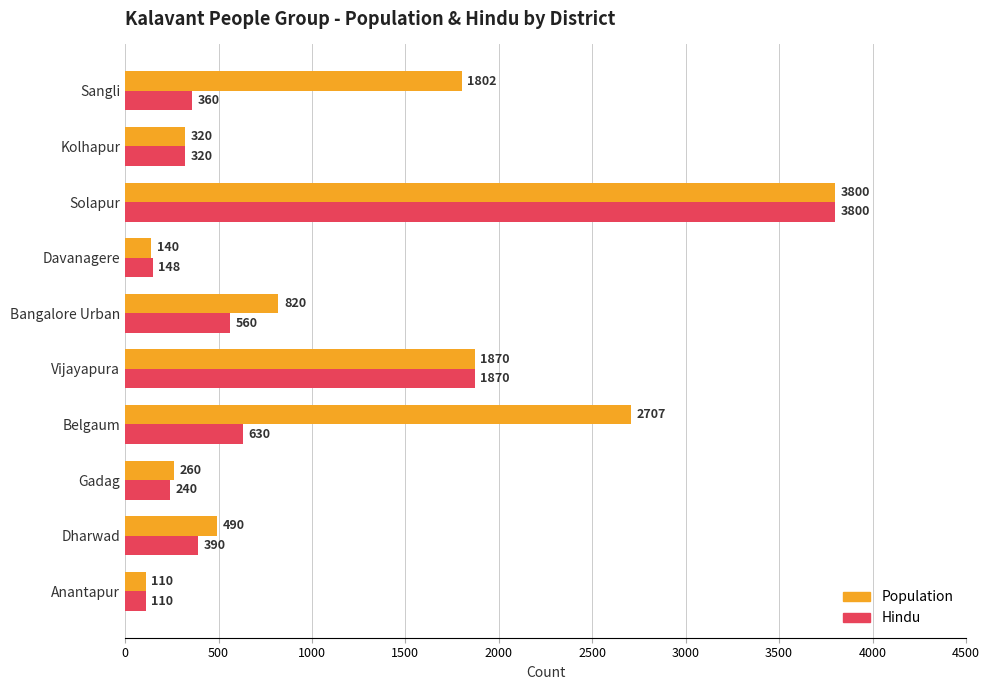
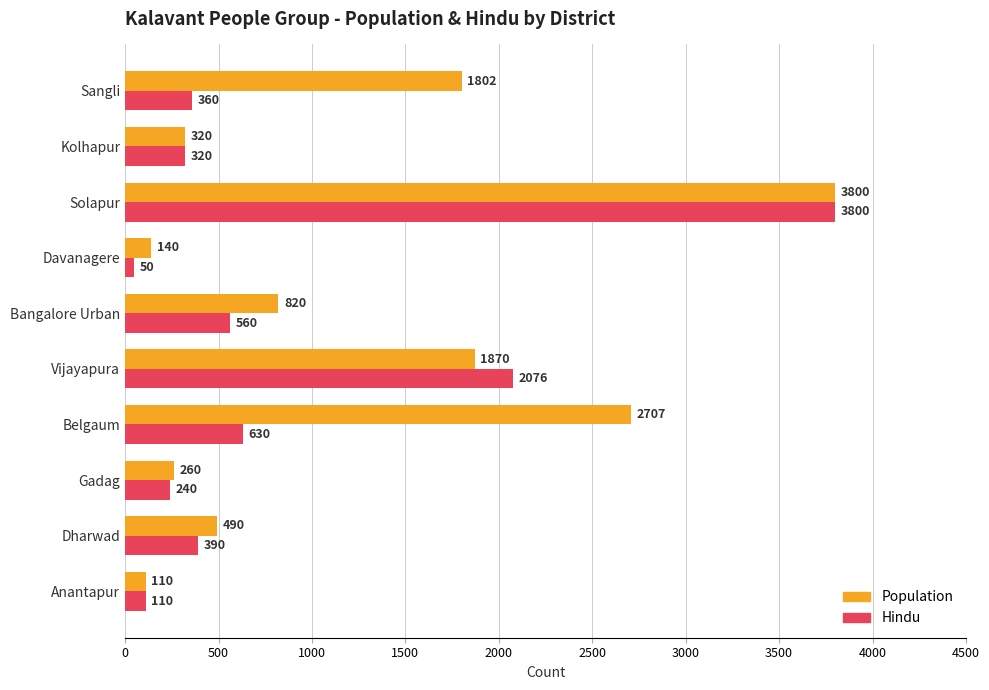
  {
    "Population": {
      "Sangli": 1802,
      "Kolhapur": 320,
      "Solapur": 3800,
      "Davanagere": 140,
      "Bangalore Urban": 820,
      "Vijayapura": 1870,
      "Belgaum": 2707,
      "Gadag": 260,
      "Dharwad": 490,
      "Anantapur": 110
    },
    "Hindu": {
      "Sangli": 360,
      "Kolhapur": 320,
      "Solapur": 3800,
-     "Davanagere": 148,
+     "Davanagere": 50,
      "Bangalore Urban": 560,
-     "Vijayapura": 1870,
+     "Vijayapura": 2076,
      "Belgaum": 630,
      "Gadag": 240,
      "Dharwad": 390,
      "Anantapur": 110
    }
  }
